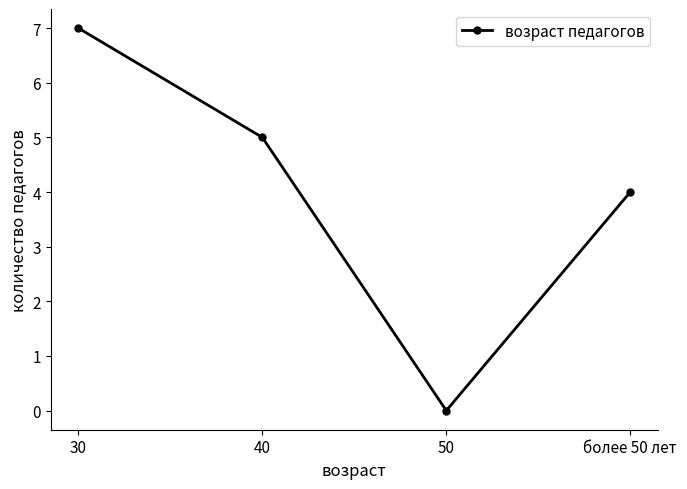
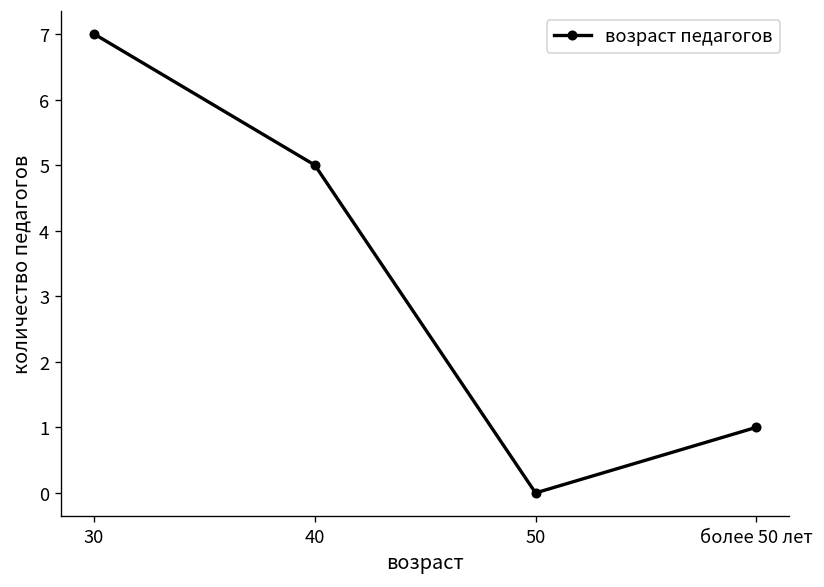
  {
    "30": 7,
    "40": 5,
    "50": 0,
-   "более 50 лет": 4
+   "более 50 лет": 1
  }
